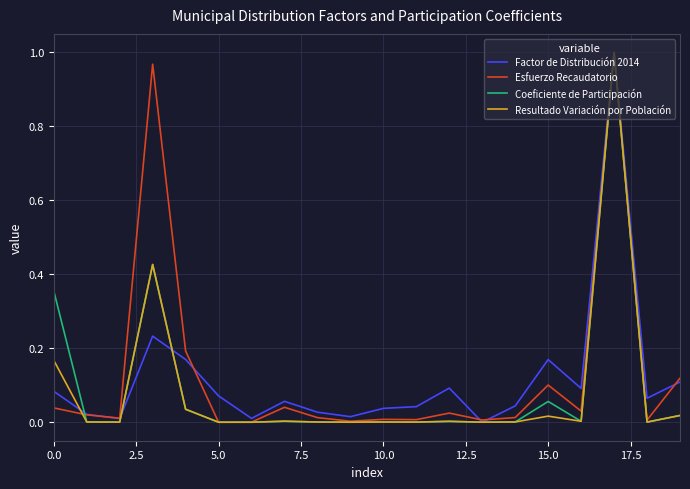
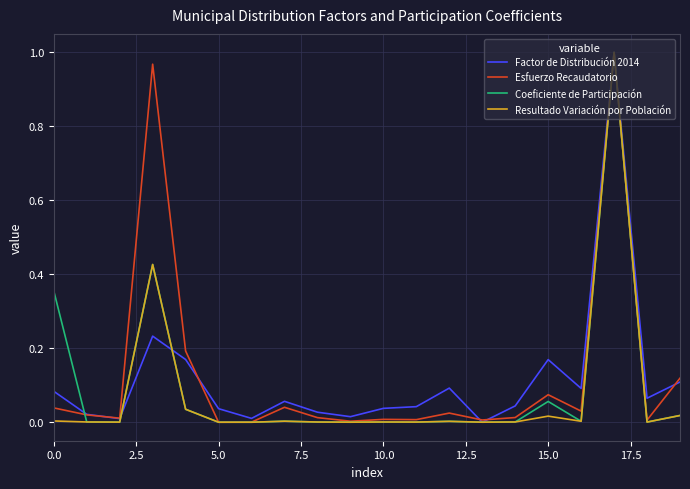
  {
    "Factor de Distribución 2014": {
      "0.0": 0.08,
-     "5.0": 0.07,
+     "5.0": 0.04,
      "10.0": 0.04,
      "15.0": 0.17
    },
    "Esfuerzo Recaudatorio": {
      "0.0": 0.04,
      "10.0": 0.01,
-     "15.0": 0.10
+     "15.0": 0.07
    },
    "Coeficiente de Participación": {
      "0.0": 0.36,
      "15.0": 0.06
    },
    "Resultado Variación por Población": {
-     "0.0": 0.17,
+     "0.0": 0.00,
      "15.0": 0.02
    }
  }
